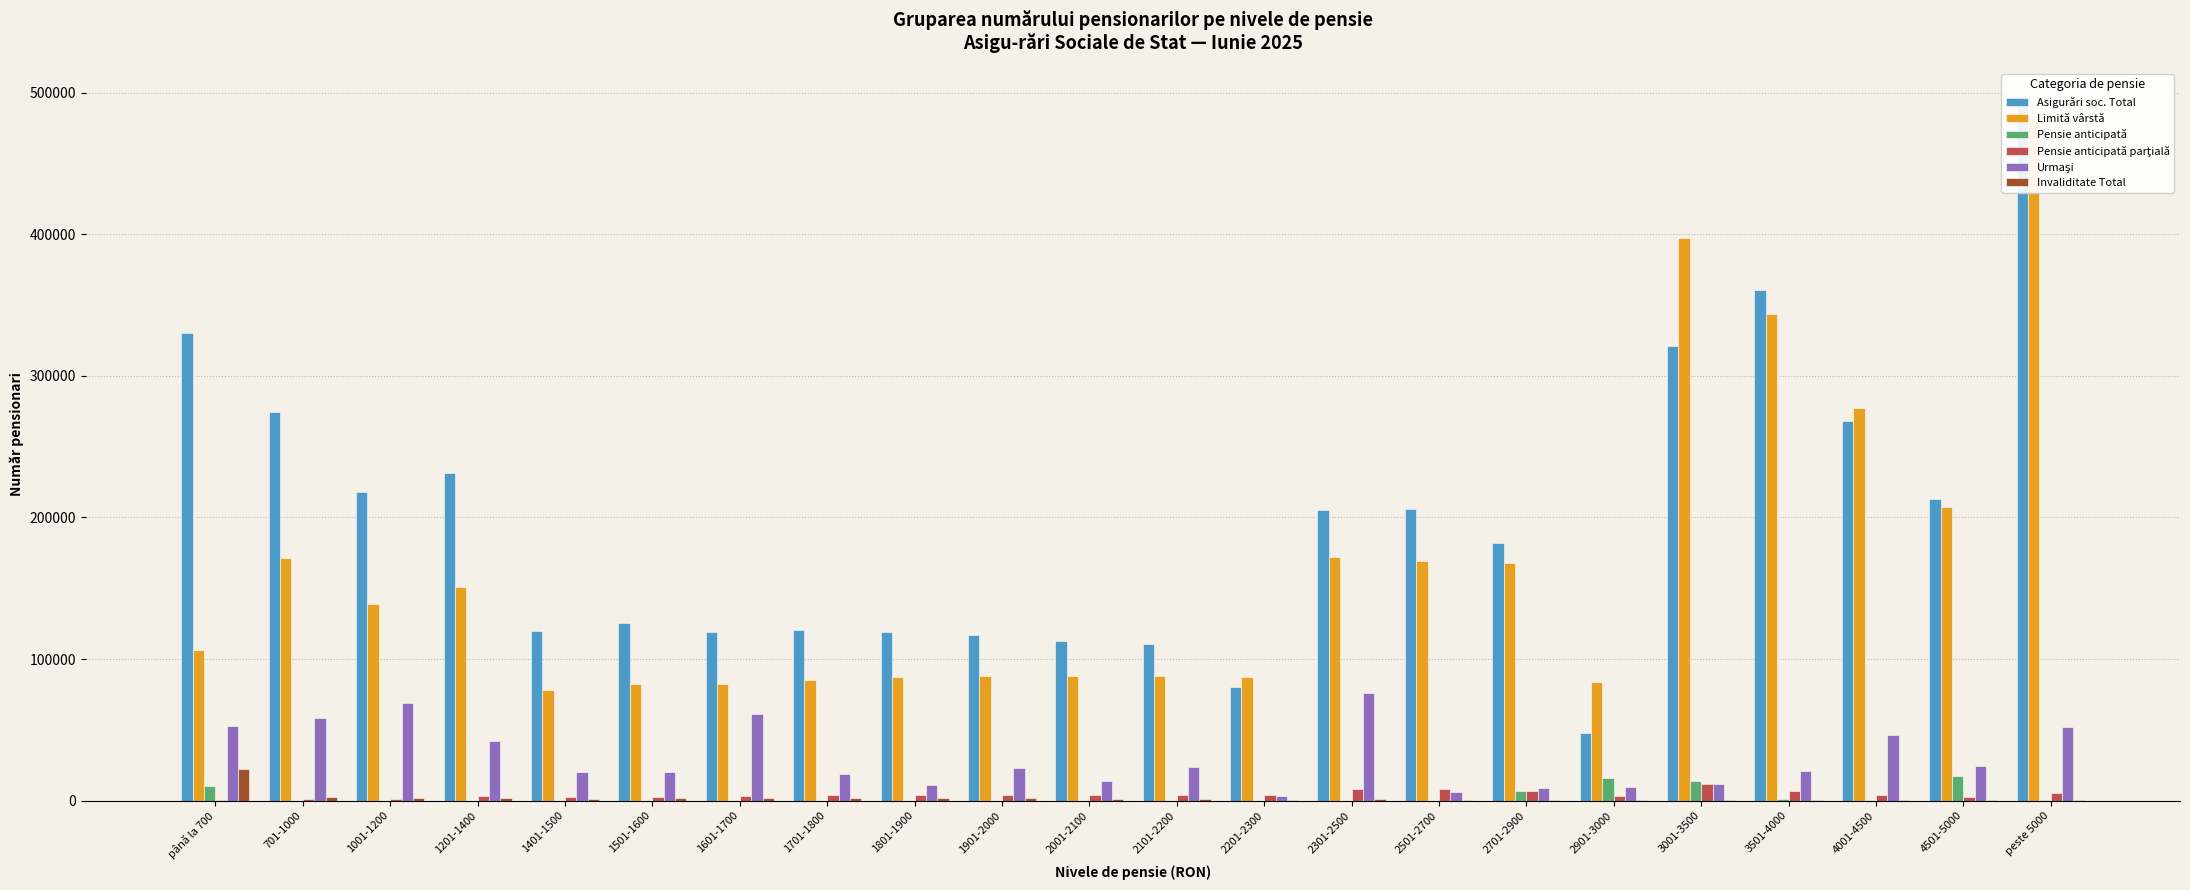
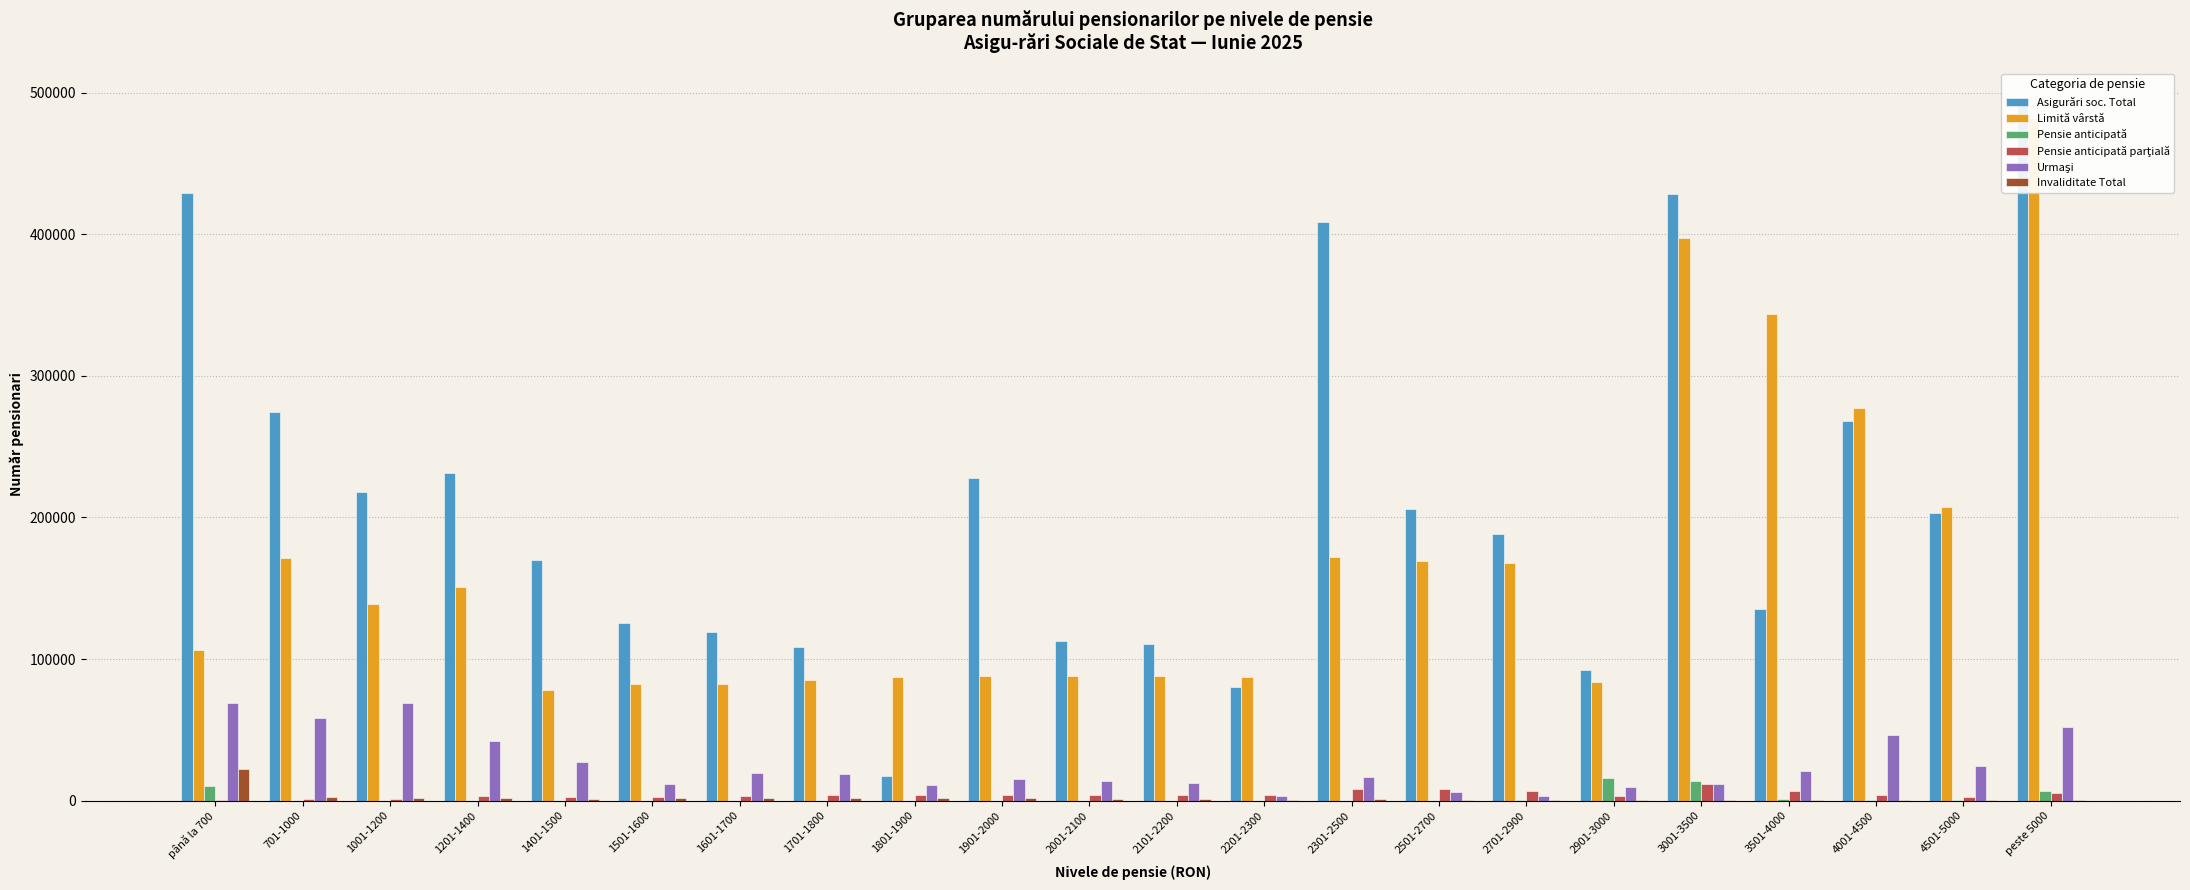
  {
    "Asigurări soc. Total": {
-     "până la 700": 330000,
+     "până la 700": 429000,
      "701-1000": 275000,
      "1001-1200": 218000,
      "1201-1400": 231000,
-     "1401-1500": 120000,
+     "1401-1500": 170000,
      "1501-1600": 125000,
      "1601-1700": 119000,
-     "1701-1800": 120000,
-     "1801-1900": 119000,
-     "1901-2000": 117000,
+     "1701-1800": 109000,
+     "1801-1900": 17000,
+     "1901-2000": 228000,
      "2001-2100": 113000,
      "2101-2200": 110000,
      "2201-2300": 80000,
-     "2301-2500": 205000,
+     "2301-2500": 409000,
      "2501-2700": 206000,
-     "2701-2900": 182000,
-     "2901-3000": 48000,
-     "3001-3500": 321000,
-     "3501-4000": 361000,
+     "2701-2900": 188000,
+     "2901-3000": 92000,
+     "3001-3500": 428000,
+     "3501-4000": 135000,
      "4001-4500": 268000,
-     "4501-5000": 213000
+     "4501-5000": 203000
    },
    "Limită vârstă": {
      "până la 700": 106000,
      "701-1000": 172000,
      "1001-1200": 139000,
      "1201-1400": 151000,
      "1401-1500": 78000,
      "1501-1600": 82000,
      "1601-1700": 82000,
      "1701-1800": 85000,
      "1801-1900": 87000,
      "1901-2000": 88000,
      "2001-2100": 88000,
      "2101-2200": 88000,
      "2201-2300": 87000,
      "2301-2500": 172000,
      "2501-2700": 169000,
      "2701-2900": 168000,
      "2901-3000": 83000,
      "3001-3500": 398000,
      "3501-4000": 344000,
      "4001-4500": 277000,
      "4501-5000": 207000
    },
    "Pensie anticipată": {
      "până la 700": 11000,
-     "2701-2900": 7000,
+     "2701-2900": 0,
      "2901-3000": 16000,
      "3001-3500": 14000,
-     "4501-5000": 17000,
-     "peste 5000": 1000
+     "4501-5000": 0,
+     "peste 5000": 7000
    },
    "Urmaşi": {
-     "până la 700": 53000,
+     "până la 700": 69000,
      "701-1000": 58000,
      "1001-1200": 69000,
      "1201-1400": 42000,
-     "1401-1500": 20000,
-     "1501-1600": 20000,
-     "1601-1700": 61000,
+     "1401-1500": 27000,
+     "1501-1600": 12000,
+     "1601-1700": 20000,
      "1701-1800": 19000,
      "1801-1900": 11000,
-     "1901-2000": 23000,
+     "1901-2000": 16000,
      "2001-2100": 14000,
-     "2101-2200": 24000,
+     "2101-2200": 12000,
      "2201-2300": 4000,
-     "2301-2500": 76000,
+     "2301-2500": 17000,
      "2501-2700": 6000,
-     "2701-2900": 9000,
+     "2701-2900": 3000,
      "2901-3000": 10000,
      "3001-3500": 12000,
      "3501-4000": 21000,
      "4001-4500": 46000,
      "4501-5000": 25000,
      "peste 5000": 52000
    }
  }
